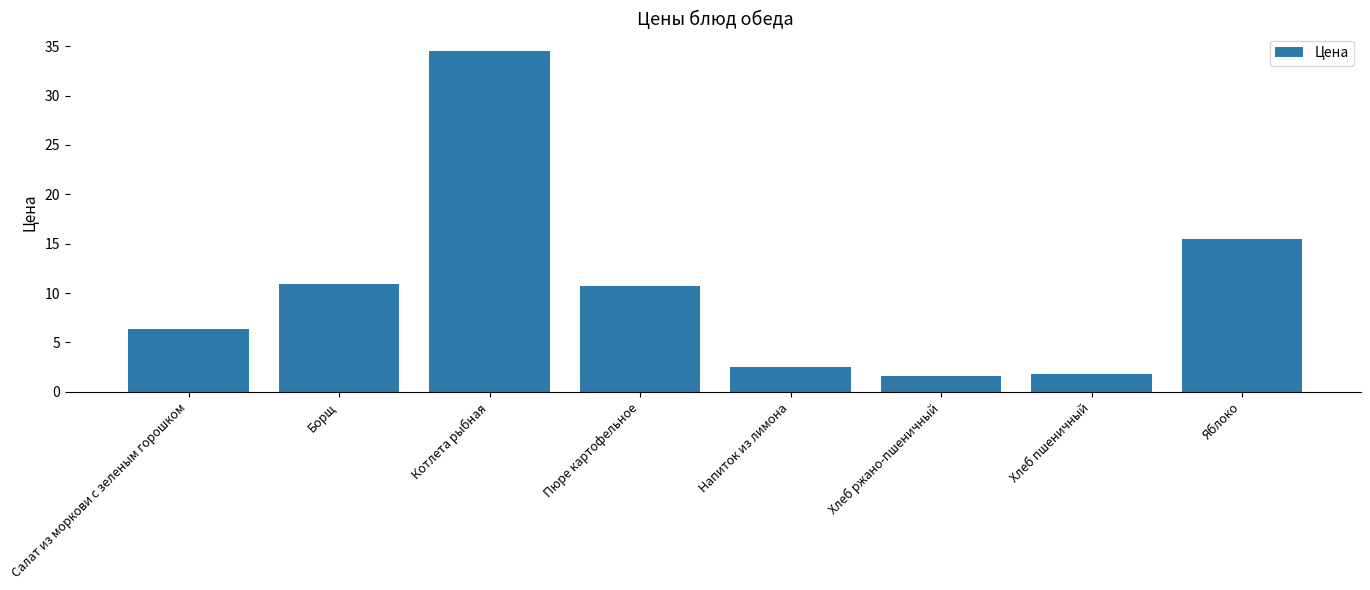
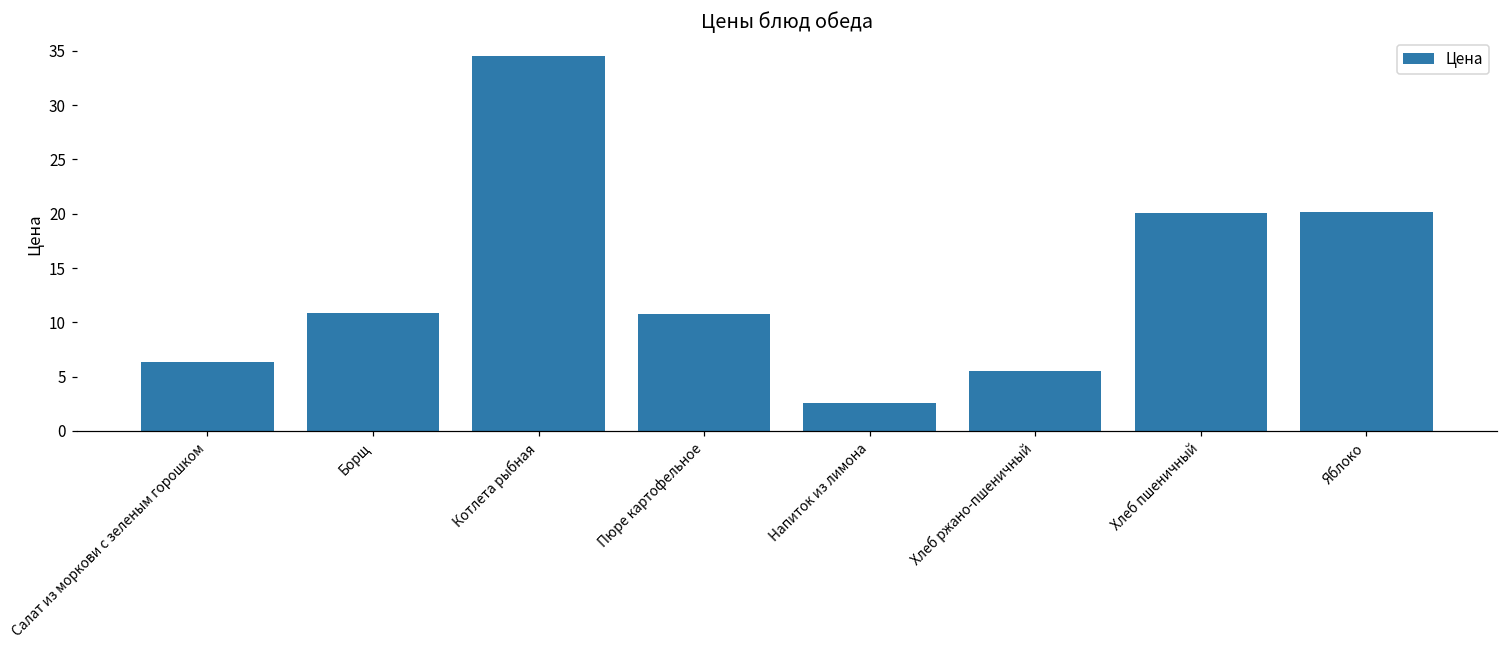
  {
    "Салат из моркови с зеленым горошком": 6,
    "Борщ": 11,
    "Котлета рыбная": 35,
    "Пюре картофельное": 11,
    "Напиток из лимона": 3,
-   "Хлеб ржано-пшеничный": 2,
-   "Хлеб пшеничный": 2,
-   "Яблоко": 15
+   "Хлеб ржано-пшеничный": 6,
+   "Хлеб пшеничный": 20,
+   "Яблоко": 20
  }
